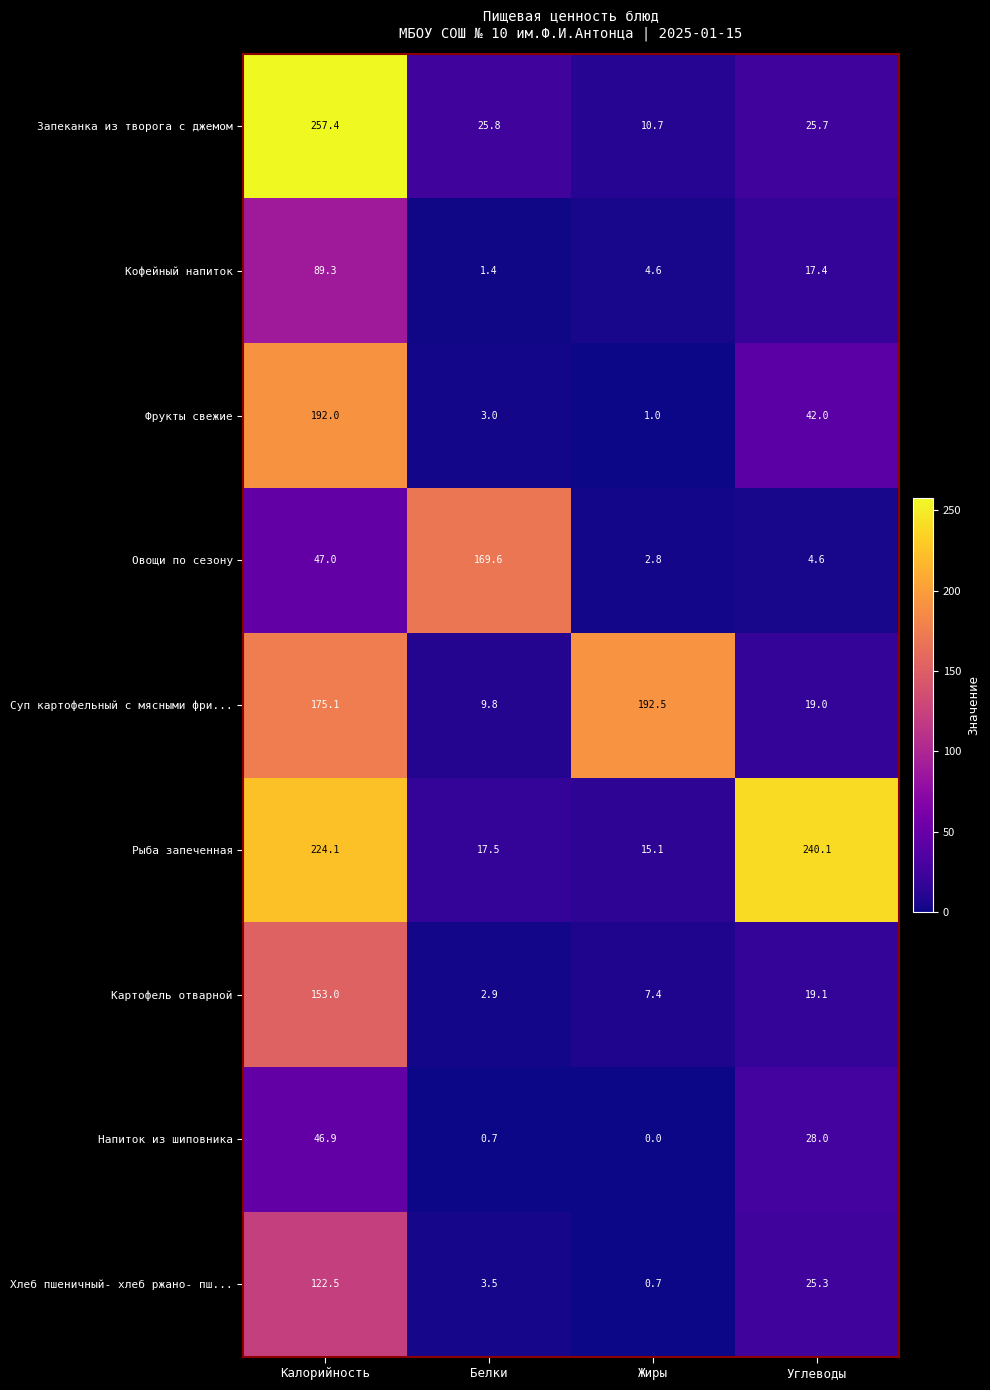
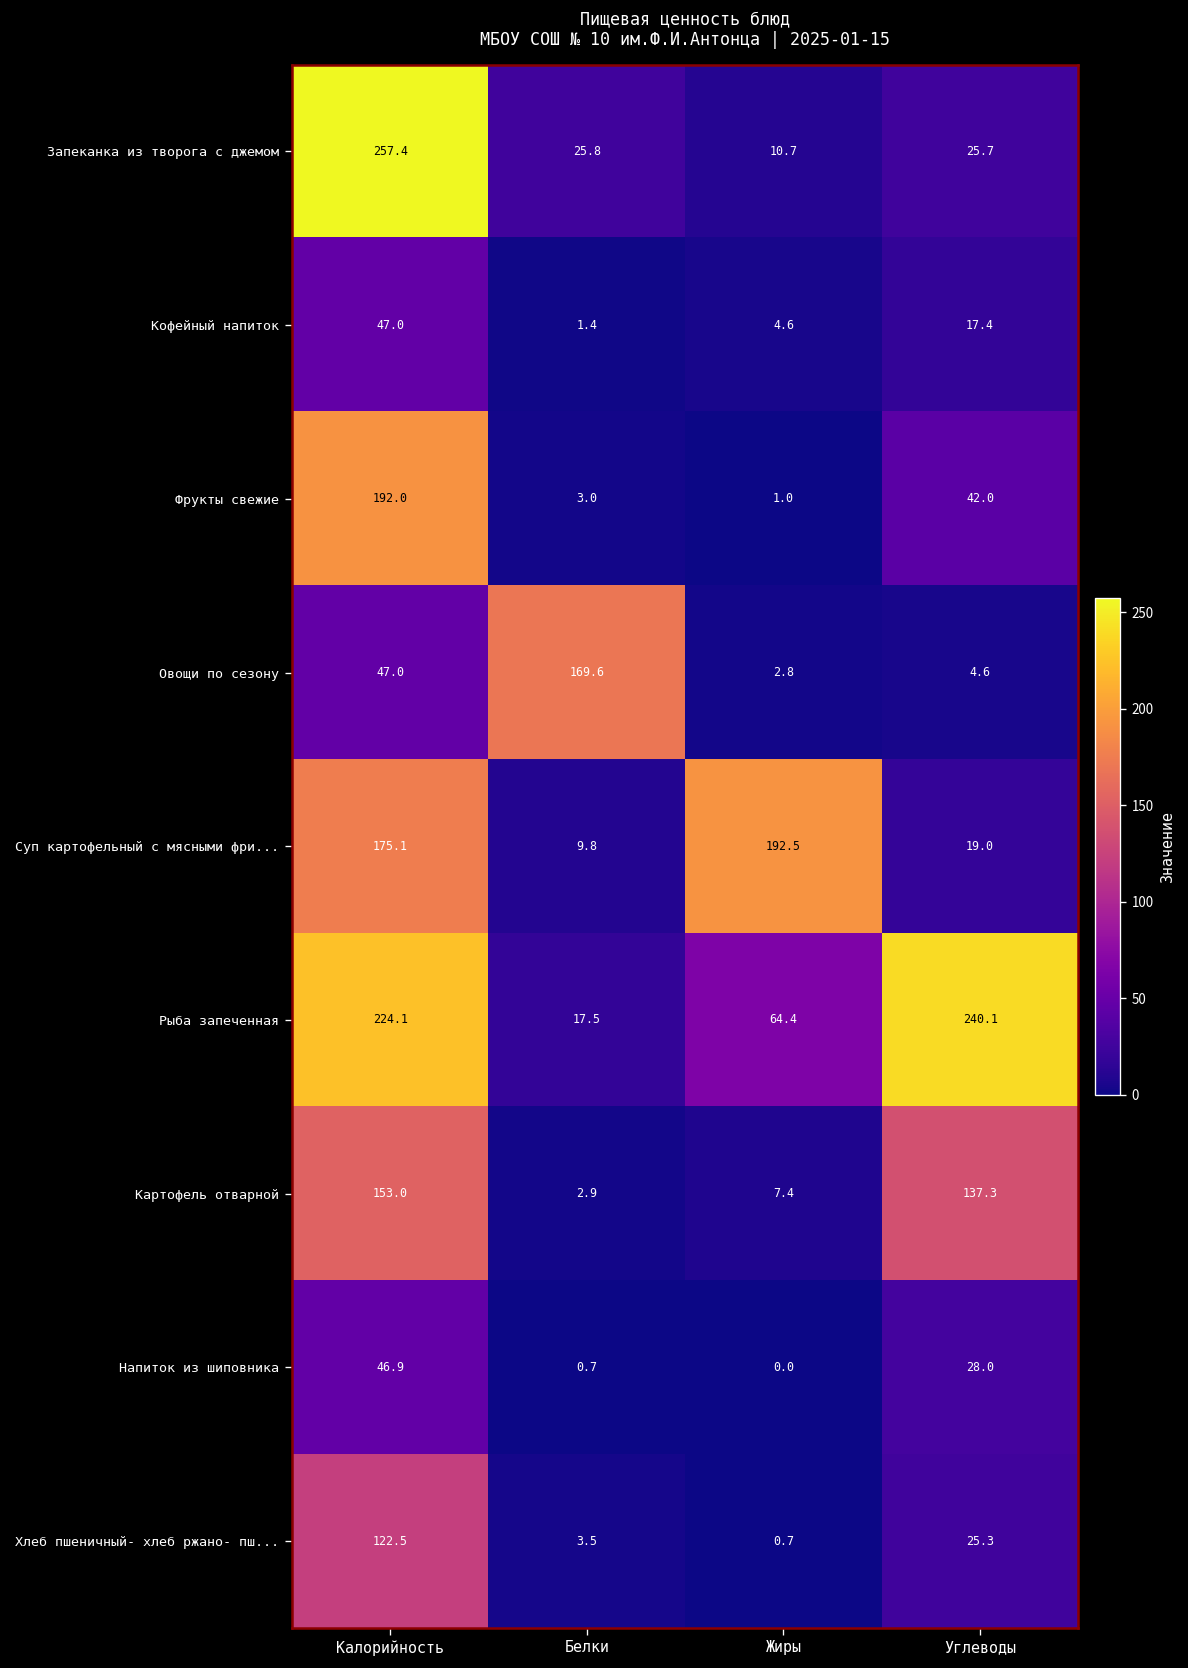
  {
    "Запеканка из творога с джемом": {
      "Калорийность": 257.4,
      "Белки": 25.8,
      "Жиры": 10.7,
      "Углеводы": 25.7
    },
    "Кофейный напиток": {
-     "Калорийность": 89.3,
+     "Калорийность": 47.0,
      "Белки": 1.4,
      "Жиры": 4.6,
      "Углеводы": 17.4
    },
    "Фрукты свежие": {
      "Калорийность": 192.0,
      "Белки": 3.0,
      "Жиры": 1.0,
      "Углеводы": 42.0
    },
    "Овощи по сезону": {
      "Калорийность": 47.0,
      "Белки": 169.6,
      "Жиры": 2.8,
      "Углеводы": 4.6
    },
    "Суп картофельный с мясными фри...": {
      "Калорийность": 175.1,
      "Белки": 9.8,
      "Жиры": 192.5,
      "Углеводы": 19.0
    },
    "Рыба запеченная": {
      "Калорийность": 224.1,
      "Белки": 17.5,
-     "Жиры": 15.1,
+     "Жиры": 64.4,
      "Углеводы": 240.1
    },
    "Картофель отварной": {
      "Калорийность": 153.0,
      "Белки": 2.9,
      "Жиры": 7.4,
-     "Углеводы": 19.1
+     "Углеводы": 137.3
    },
    "Напиток из шиповника": {
      "Калорийность": 46.9,
      "Белки": 0.7,
      "Жиры": 0.0,
      "Углеводы": 28.0
    },
    "Хлеб пшеничный- хлеб ржано- пш...": {
      "Калорийность": 122.5,
      "Белки": 3.5,
      "Жиры": 0.7,
      "Углеводы": 25.3
    }
  }
